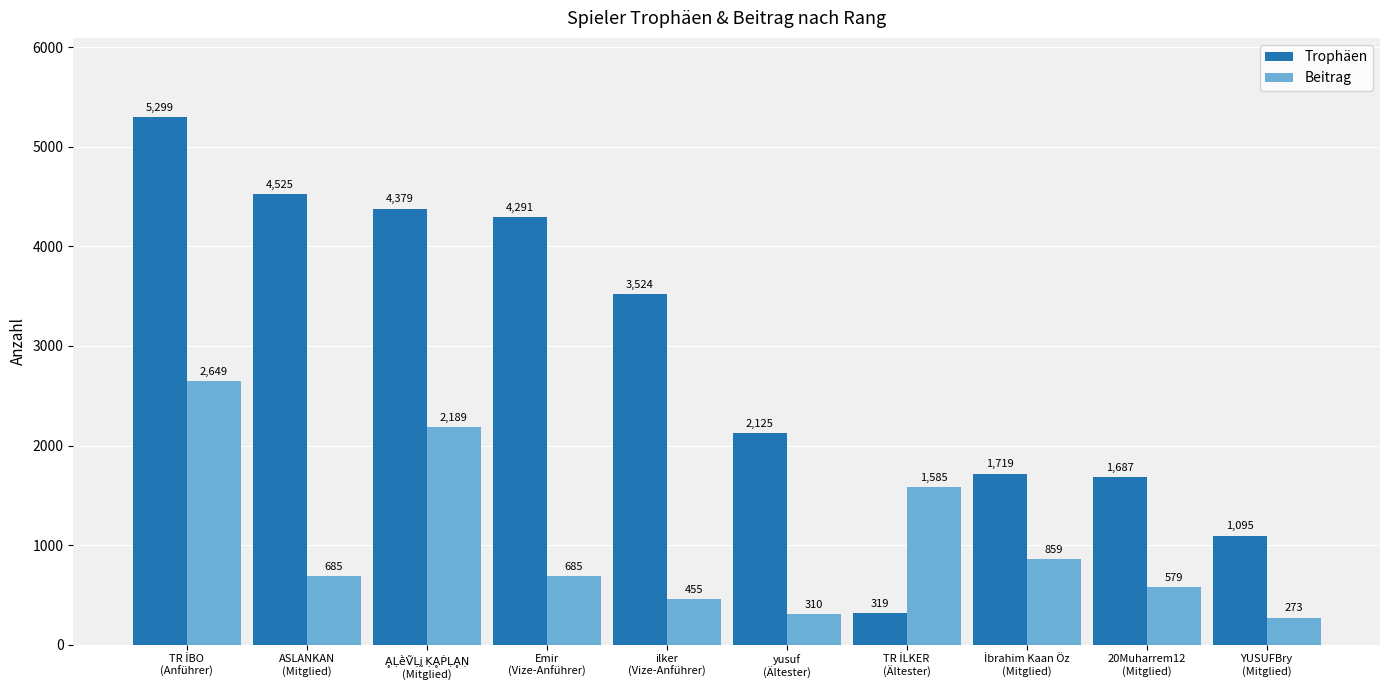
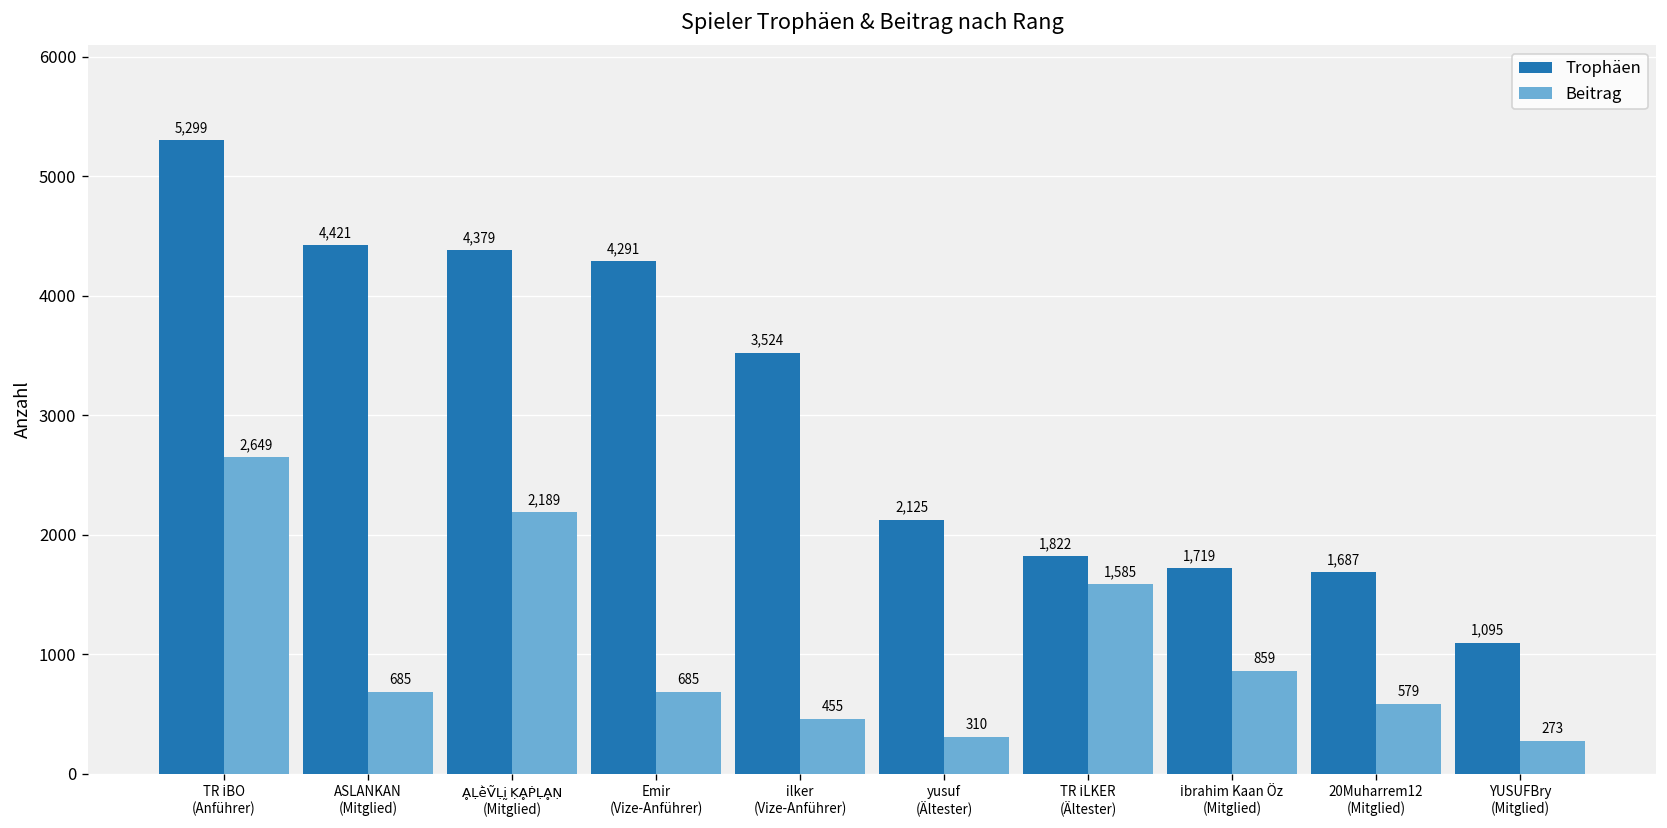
  {
    "Trophäen": {
      "TR İBO (Anführer)": "5,299",
-     "ASLANKAN (Mitglied)": "4,525",
+     "ASLANKAN (Mitglied)": "4,421",
      "ḀḶḕṼḶḭ ḲḀṖḶḀṆ (Mitglied)": "4,379",
      "Emir (Vize-Anführer)": "4,291",
      "ilker (Vize-Anführer)": "3,524",
      "yusuf (Ältester)": "2,125",
-     "TR İLKER (Ältester)": "319",
+     "TR İLKER (Ältester)": "1,822",
      "İbrahim Kaan Öz (Mitglied)": "1,719",
      "20Muharrem12 (Mitglied)": "1,687",
      "YUSUFBry (Mitglied)": "1,095"
    },
    "Beitrag": {
      "TR İBO (Anführer)": "2,649",
      "ASLANKAN (Mitglied)": "685",
      "ḀḶḕṼḶḭ ḲḀṖḶḀṆ (Mitglied)": "2,189",
      "Emir (Vize-Anführer)": "685",
      "ilker (Vize-Anführer)": "455",
      "yusuf (Ältester)": "310",
      "TR İLKER (Ältester)": "1,585",
      "İbrahim Kaan Öz (Mitglied)": "859",
      "20Muharrem12 (Mitglied)": "579",
      "YUSUFBry (Mitglied)": "273"
    }
  }
